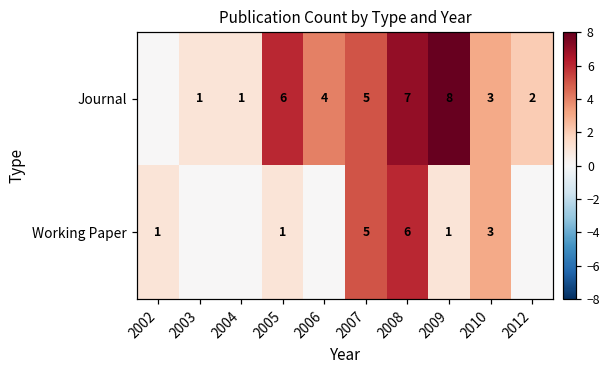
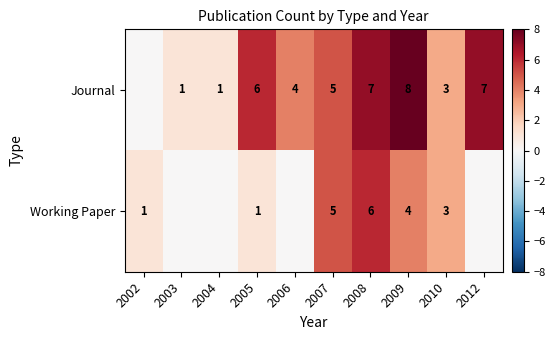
  {
    "Journal": {
      "2003": 1,
      "2004": 1,
      "2005": 6,
      "2006": 4,
      "2007": 5,
      "2008": 7,
      "2009": 8,
      "2010": 3,
-     "2012": 2
+     "2012": 7
    },
    "Working Paper": {
      "2002": 1,
      "2005": 1,
      "2007": 5,
      "2008": 6,
-     "2009": 1,
+     "2009": 4,
      "2010": 3
    }
  }
